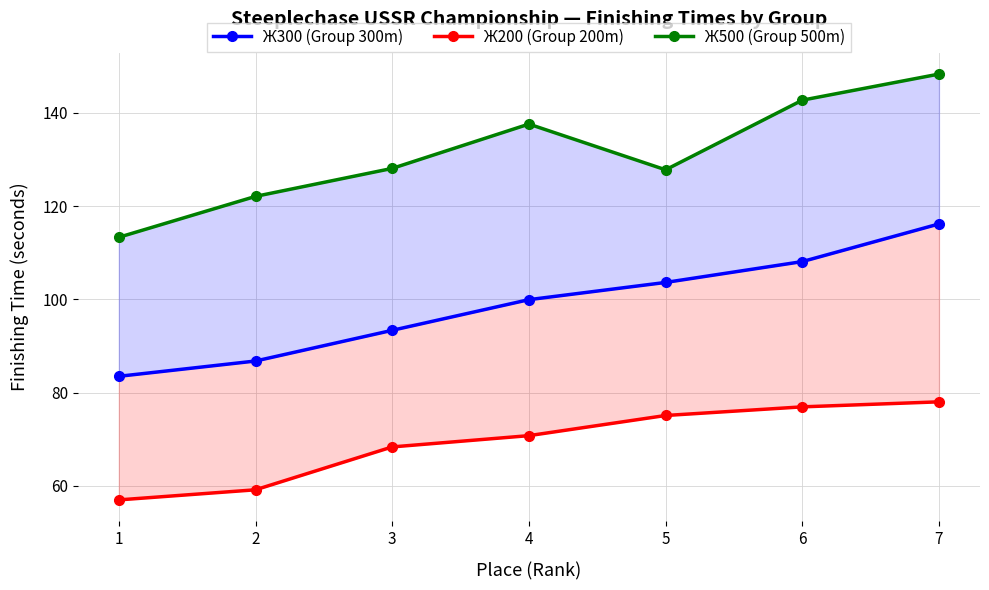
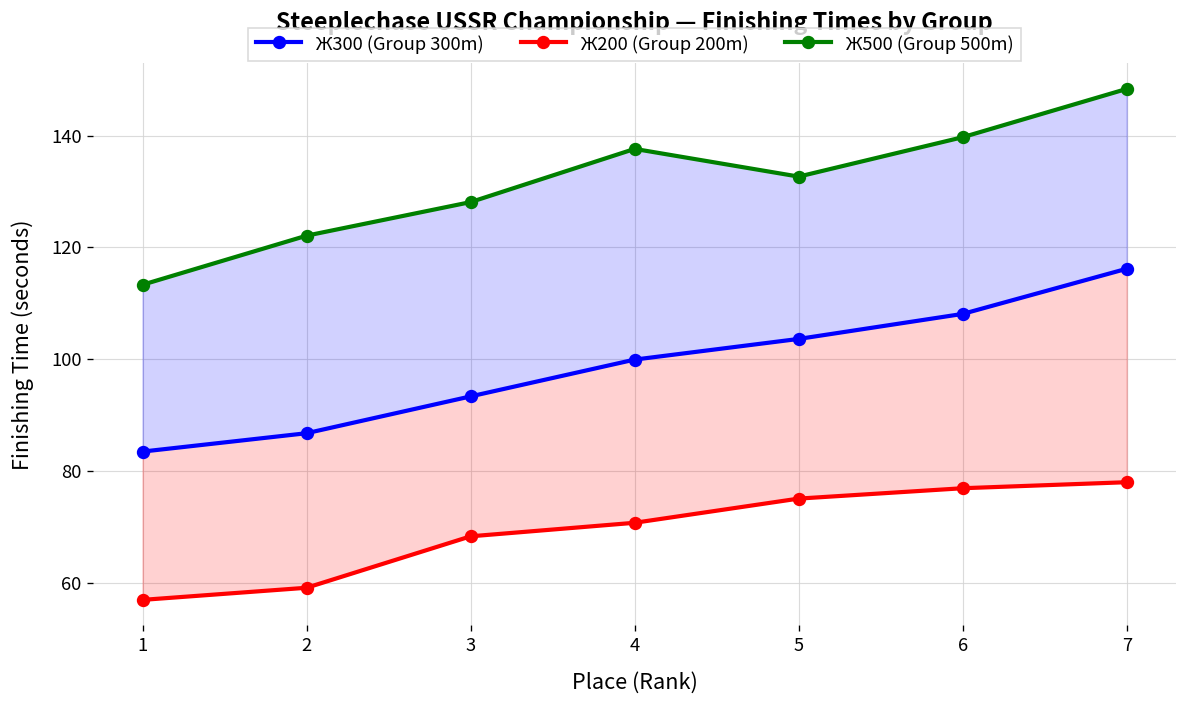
  {
    "Ж300 (Group 300m)": {
      "1": 83,
      "2": 87,
      "3": 93,
      "4": 100,
      "5": 104,
      "6": 108,
      "7": 116
    },
    "Ж200 (Group 200m)": {
      "1": 57,
      "2": 59,
      "3": 68,
      "4": 71,
      "5": 75,
      "6": 77,
      "7": 78
    },
    "Ж500 (Group 500m)": {
      "1": 113,
      "2": 122,
      "3": 128,
      "4": 138,
-     "5": 128,
-     "6": 143,
+     "5": 133,
+     "6": 140,
      "7": 148
    }
  }
